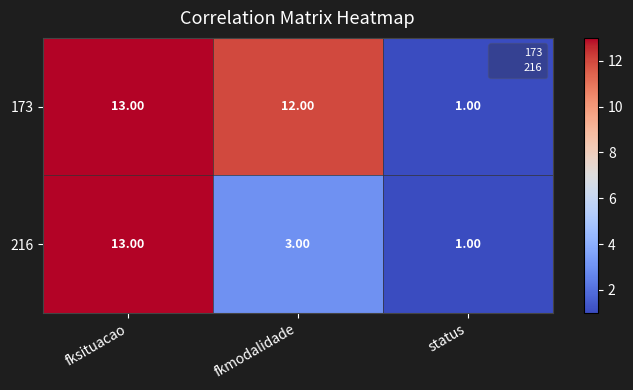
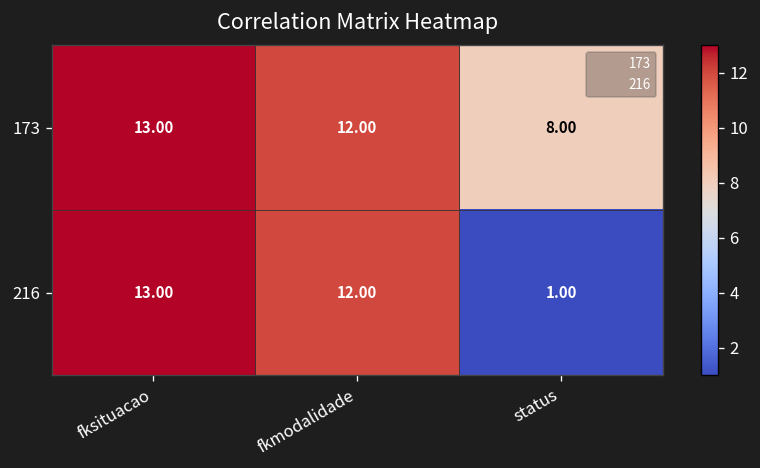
  {
    "173": {
      "fksituacao": 13.00,
      "fkmodalidade": 12.00,
-     "status": 1.00
+     "status": 8.00
    },
    "216": {
      "fksituacao": 13.00,
-     "fkmodalidade": 3.00,
+     "fkmodalidade": 12.00,
      "status": 1.00
    }
  }
